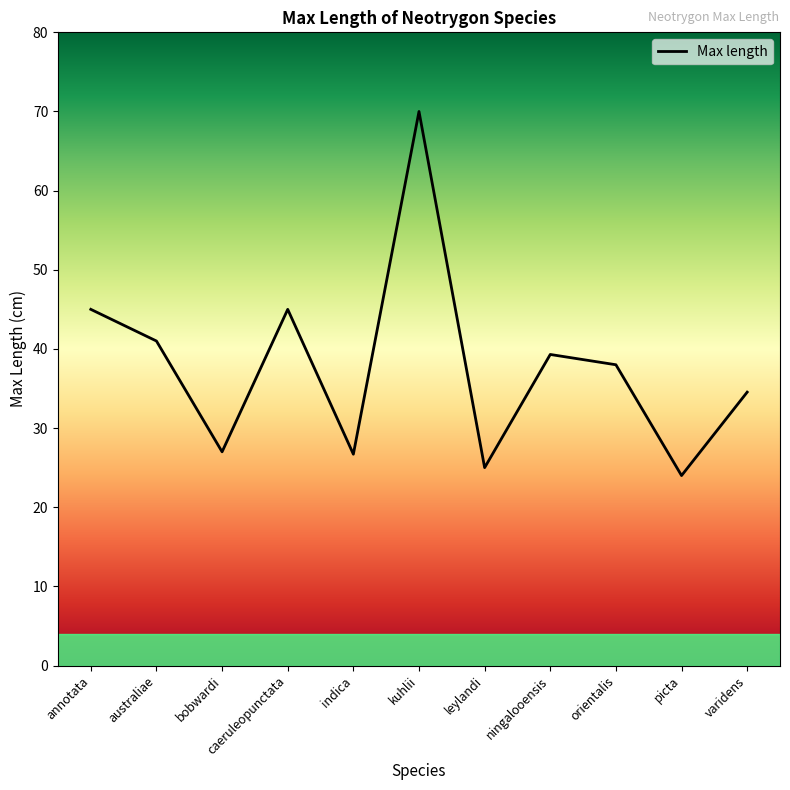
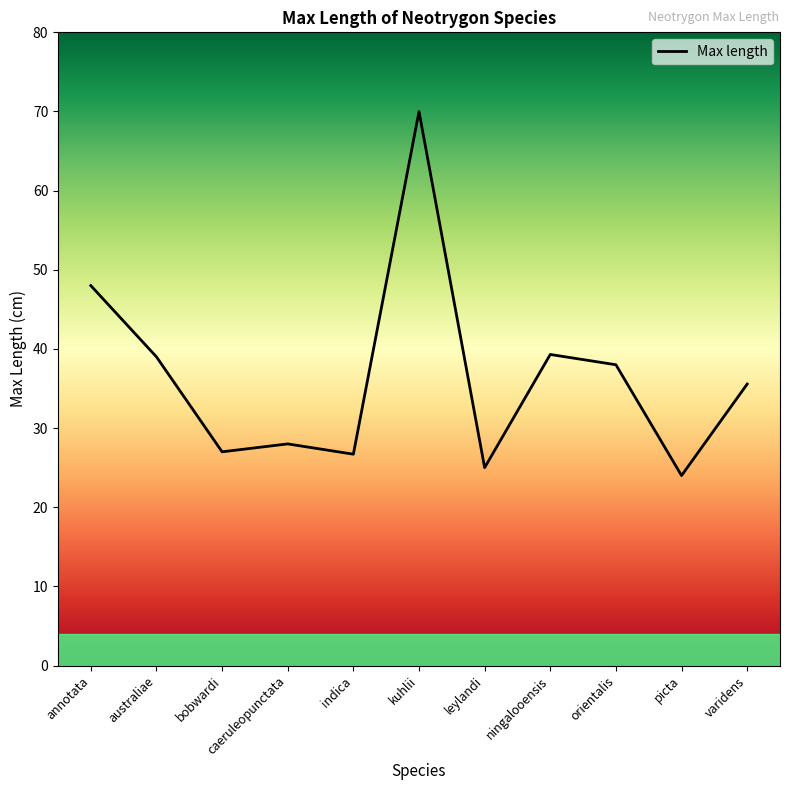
  {
-   "annotata": 45,
-   "australiae": 41,
+   "annotata": 48,
+   "australiae": 39,
    "bobwardi": 27,
-   "caeruleopunctata": 45,
+   "caeruleopunctata": 28,
    "indica": 27,
    "kuhlii": 70,
    "leylandi": 25,
    "ningalooensis": 39,
    "orientalis": 38,
    "picta": 24,
-   "varidens": 35
+   "varidens": 36
  }
